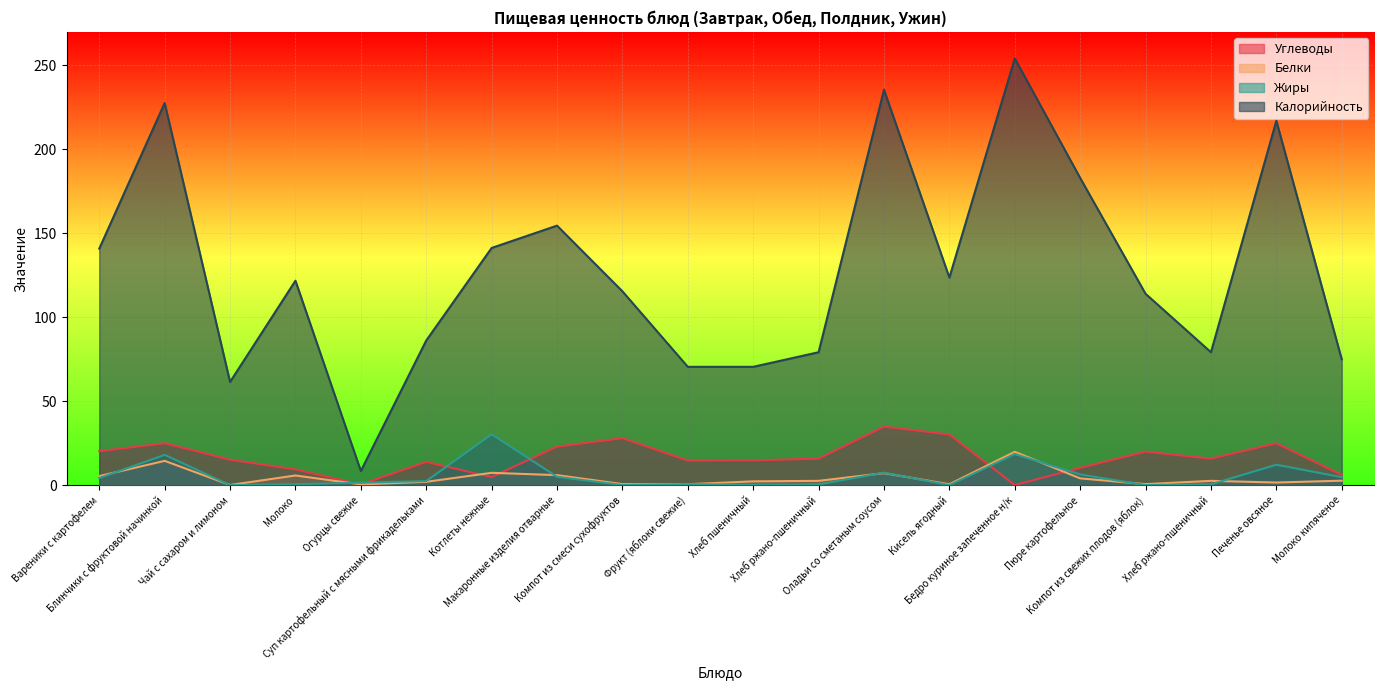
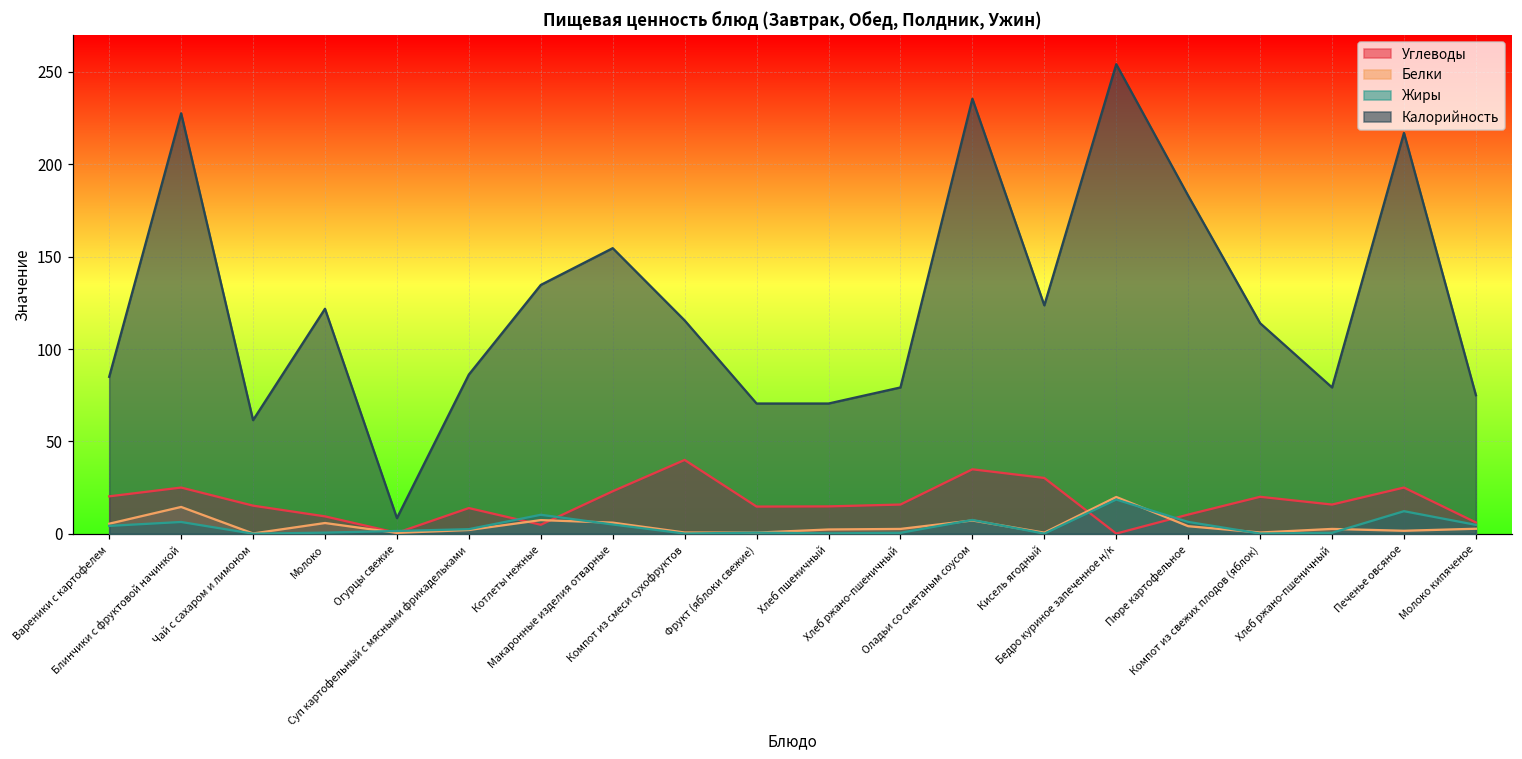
  {
    "Углеводы": {
      "Вареники с картофелем": 20,
      "Блинчики с фруктовой начинкой": 25,
      "Чай с сахаром и лимоном": 15,
      "Молоко": 9,
      "Суп картофельный с мясными фрикадельками": 14,
      "Котлеты нежные": 5,
      "Макаронные изделия отварные": 23,
-     "Компот из смеси сухофруктов": 28,
+     "Компот из смеси сухофруктов": 40,
      "Фрукт (яблоки свежие)": 15,
      "Хлеб пшеничный": 15,
      "Оладьи со сметаным соусом": 35,
      "Кисель ягодный": 30,
      "Бедро куриное запеченное н/к": 0,
      "Пюре картофельное": 10,
      "Компот из свежих плодов (яблок)": 20,
      "Печенье овсяное": 25
    },
    "Белки": {
      "Блинчики с фруктовой начинкой": 15,
      "Молоко": 6,
      "Котлеты нежные": 7,
      "Хлеб пшеничный": 2,
      "Пюре картофельное": 4,
      "Печенье овсяное": 2,
      "Молоко кипяченое": 3
    },
    "Жиры": {
-     "Блинчики с фруктовой начинкой": 18,
+     "Блинчики с фруктовой начинкой": 6,
      "Молоко": 1,
-     "Котлеты нежные": 30,
+     "Котлеты нежные": 10,
      "Хлеб пшеничный": 0,
      "Пюре картофельное": 6,
      "Печенье овсяное": 12
    },
    "Калорийность": {
-     "Вареники с картофелем": 141,
+     "Вареники с картофелем": 85,
      "Блинчики с фруктовой начинкой": 228,
      "Чай с сахаром и лимоном": 62,
      "Молоко": 122,
      "Огурцы свежие": 8,
      "Суп картофельный с мясными фрикадельками": 86,
-     "Котлеты нежные": 141,
+     "Котлеты нежные": 135,
      "Макаронные изделия отварные": 155,
      "Компот из смеси сухофруктов": 115,
      "Фрукт (яблоки свежие)": 71,
      "Хлеб пшеничный": 71,
      "Оладьи со сметаным соусом": 236,
      "Кисель ягодный": 124,
      "Бедро куриное запеченное н/к": 254,
      "Пюре картофельное": 183,
      "Компот из свежих плодов (яблок)": 114,
      "Печенье овсяное": 217,
      "Молоко кипяченое": 75
    }
  }
